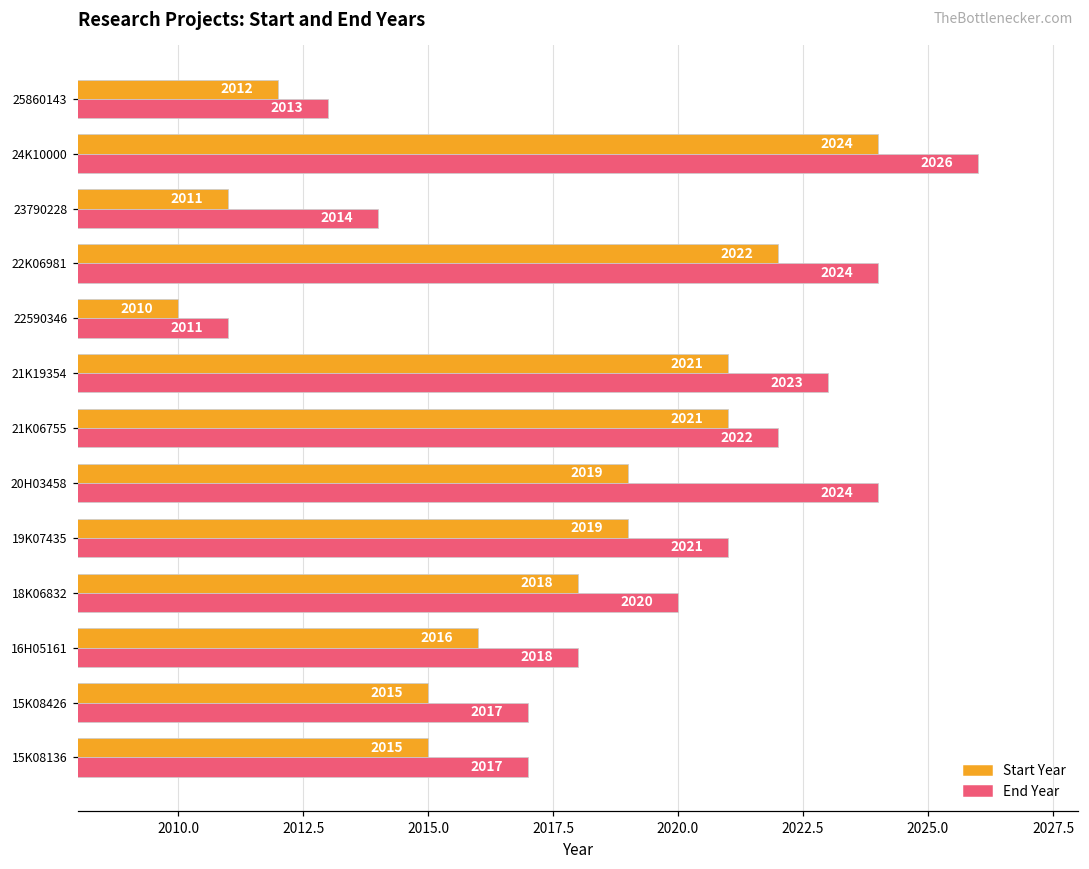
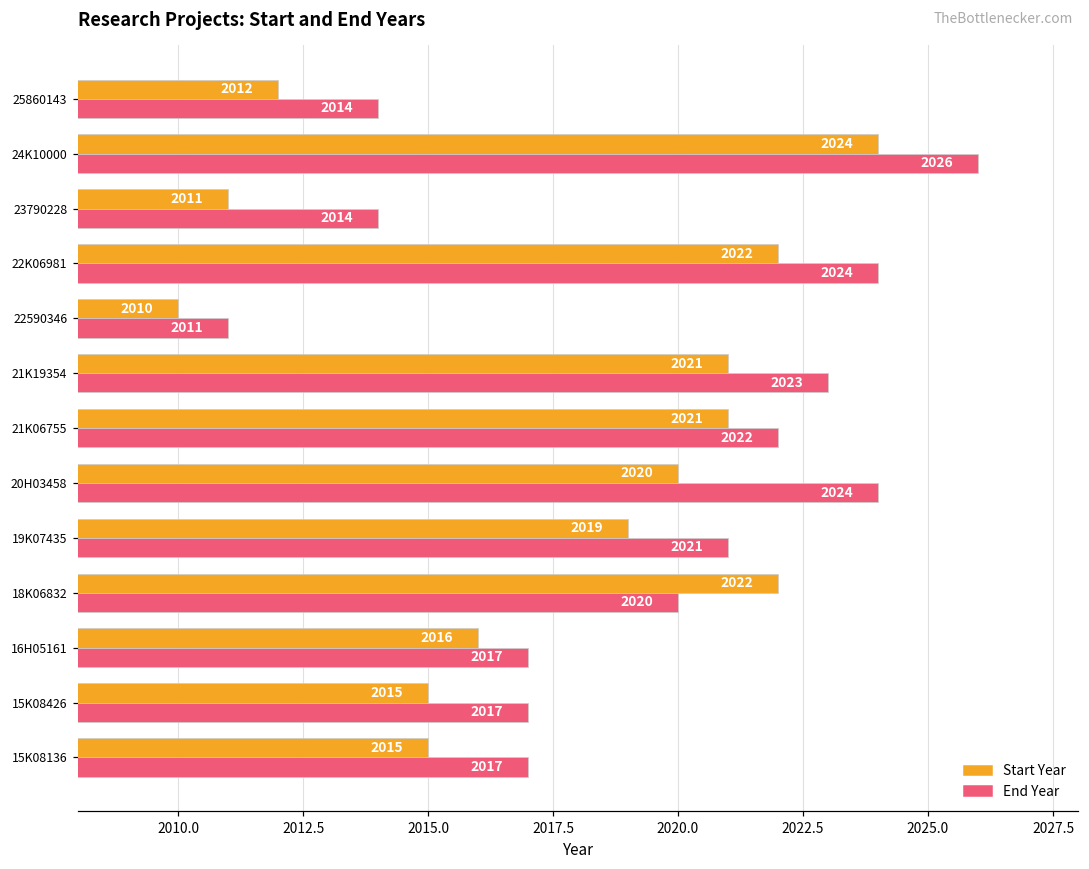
  {
    "Start Year": {
      "25860143": 2012,
      "24K10000": 2024,
      "23790228": 2011,
      "22K06981": 2022,
      "22590346": 2010,
      "21K19354": 2021,
      "21K06755": 2021,
-     "20H03458": 2019,
+     "20H03458": 2020,
      "19K07435": 2019,
-     "18K06832": 2018,
+     "18K06832": 2022,
      "16H05161": 2016,
      "15K08426": 2015,
      "15K08136": 2015
    },
    "End Year": {
-     "25860143": 2013,
+     "25860143": 2014,
      "24K10000": 2026,
      "23790228": 2014,
      "22K06981": 2024,
      "22590346": 2011,
      "21K19354": 2023,
      "21K06755": 2022,
      "20H03458": 2024,
      "19K07435": 2021,
      "18K06832": 2020,
-     "16H05161": 2018,
+     "16H05161": 2017,
      "15K08426": 2017,
      "15K08136": 2017
    }
  }
